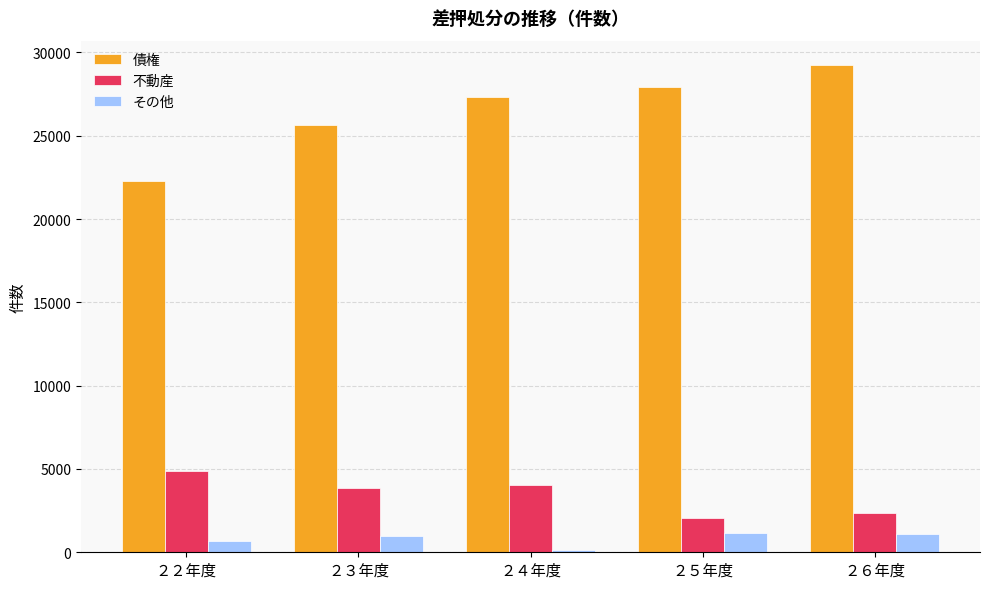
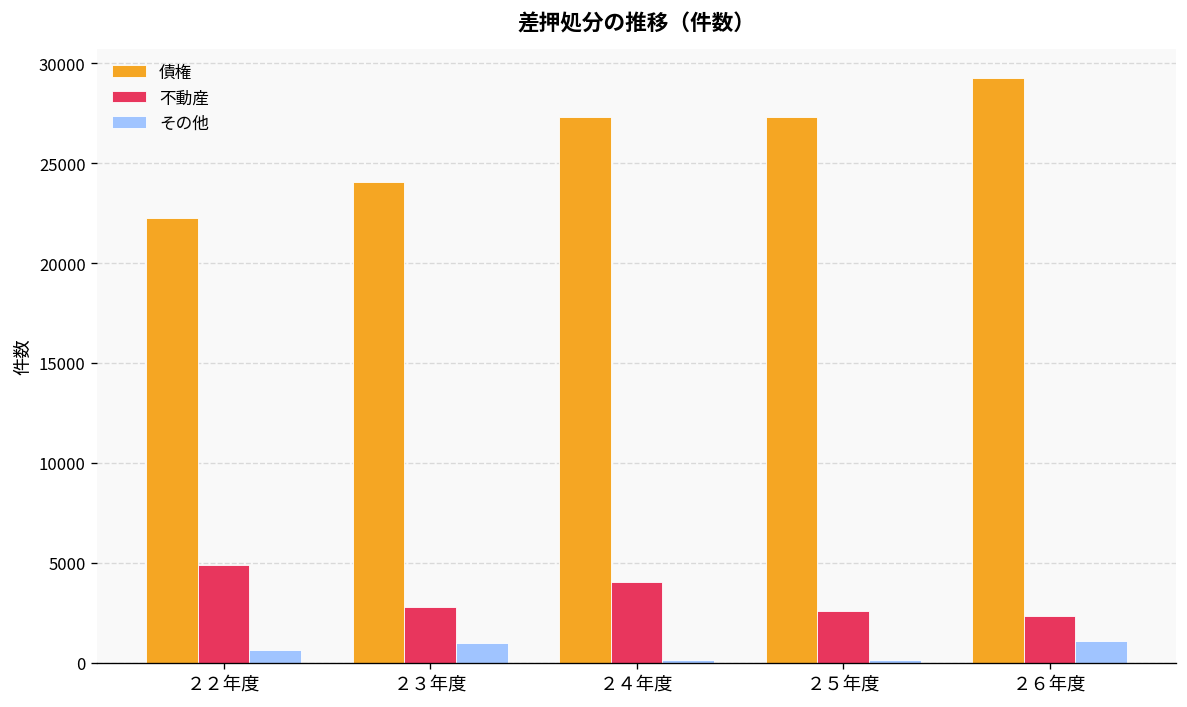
  {
    "債権": {
      "２２年度": 22300,
-     "２３年度": 25600,
+     "２３年度": 24000,
      "２４年度": 27300,
-     "２５年度": 27900,
+     "２５年度": 27300,
      "２６年度": 29200
    },
    "不動産": {
      "２２年度": 4900,
-     "２３年度": 3900,
+     "２３年度": 2800,
      "２４年度": 4000,
-     "２５年度": 2100,
+     "２５年度": 2600,
      "２６年度": 2400
    },
    "その他": {
      "２２年度": 700,
      "２３年度": 1000,
      "２４年度": 200,
-     "２５年度": 1200,
+     "２５年度": 200,
      "２６年度": 1100
    }
  }
